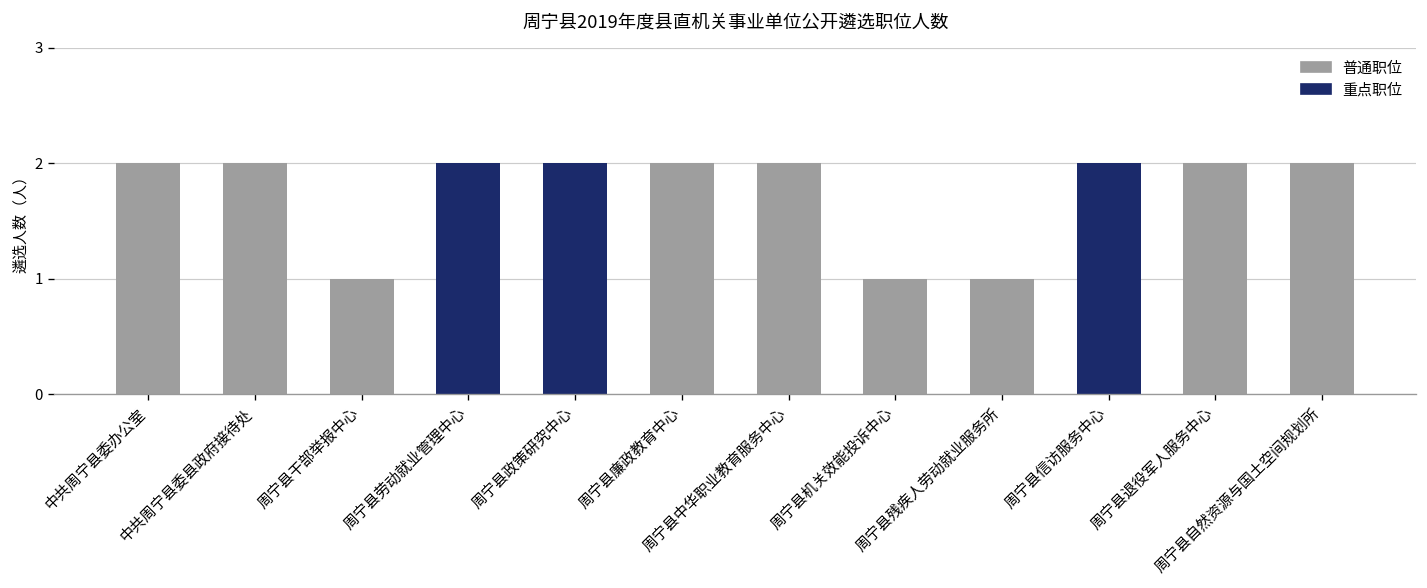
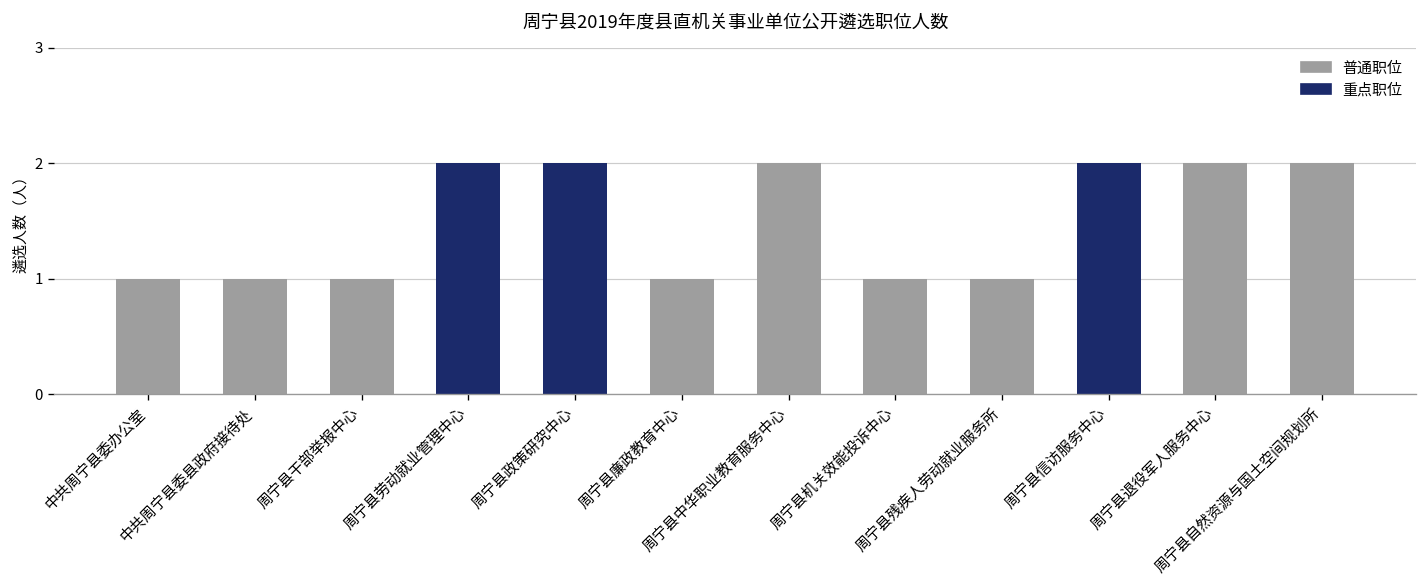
  {
-   "中共周宁县委办公室": 2,
-   "中共周宁县委县政府接待处": 2,
+   "中共周宁县委办公室": 1,
+   "中共周宁县委县政府接待处": 1,
    "周宁县干部举报中心": 1,
    "周宁县劳动就业管理中心": 2,
    "周宁县政策研究中心": 2,
-   "周宁县廉政教育中心": 2,
+   "周宁县廉政教育中心": 1,
    "周宁县中华职业教育服务中心": 2,
    "周宁县机关效能投诉中心": 1,
    "周宁县残疾人劳动就业服务所": 1,
    "周宁县信访服务中心": 2,
    "周宁县退役军人服务中心": 2,
    "周宁县自然资源与国土空间规划所": 2
  }
